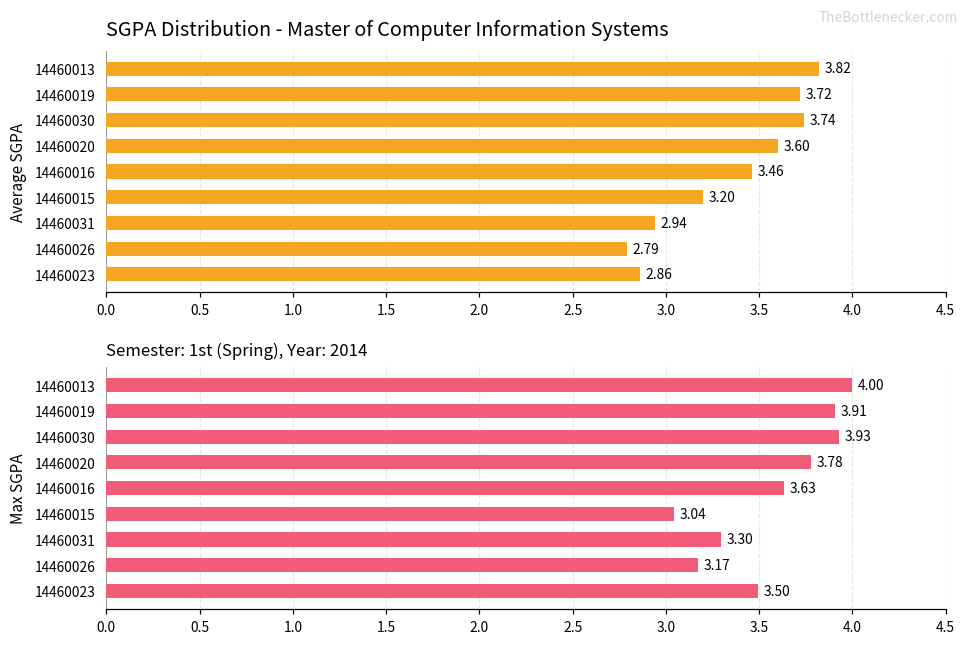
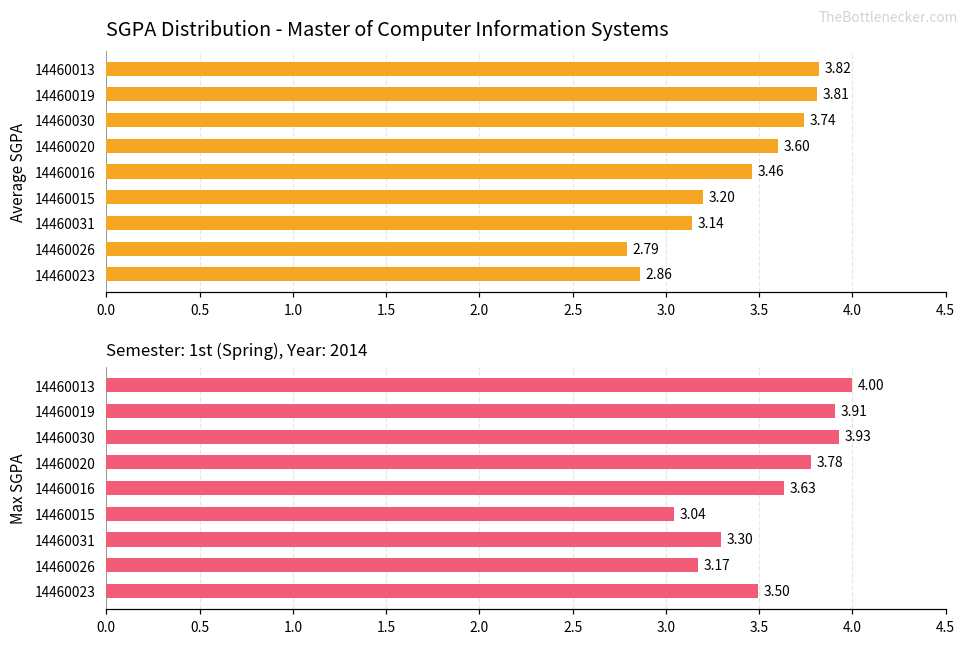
  {
    "SGPA Distribution - Master of Computer Information Systems": {
      "14460013": 3.82,
-     "14460019": 3.72,
+     "14460019": 3.81,
      "14460030": 3.74,
      "14460020": 3.60,
      "14460016": 3.46,
      "14460015": 3.20,
-     "14460031": 2.94,
+     "14460031": 3.14,
      "14460026": 2.79,
      "14460023": 2.86
    },
    "Semester: 1st (Spring), Year: 2014": {
      "14460013": 4.00,
      "14460019": 3.91,
      "14460030": 3.93,
      "14460020": 3.78,
      "14460016": 3.63,
      "14460015": 3.04,
      "14460031": 3.30,
      "14460026": 3.17,
      "14460023": 3.50
    }
  }
